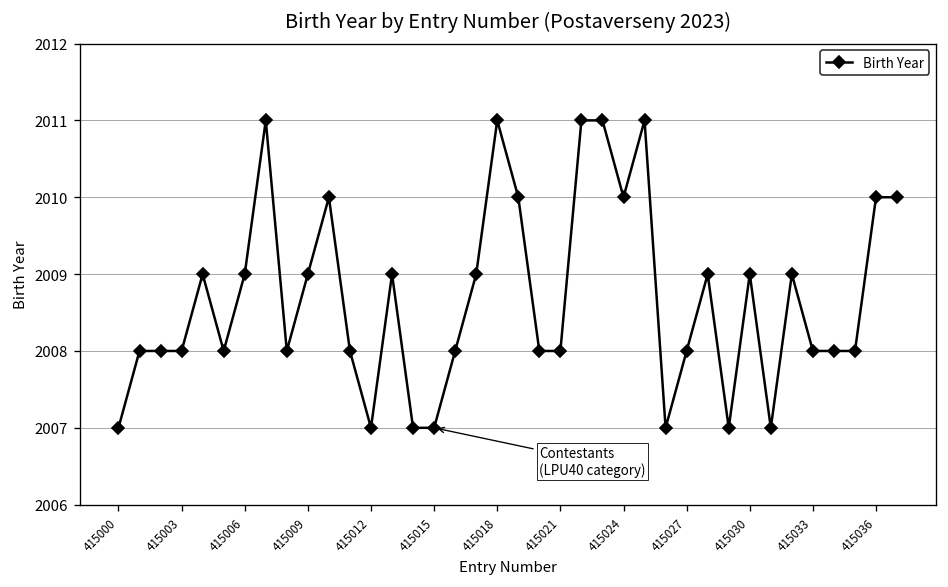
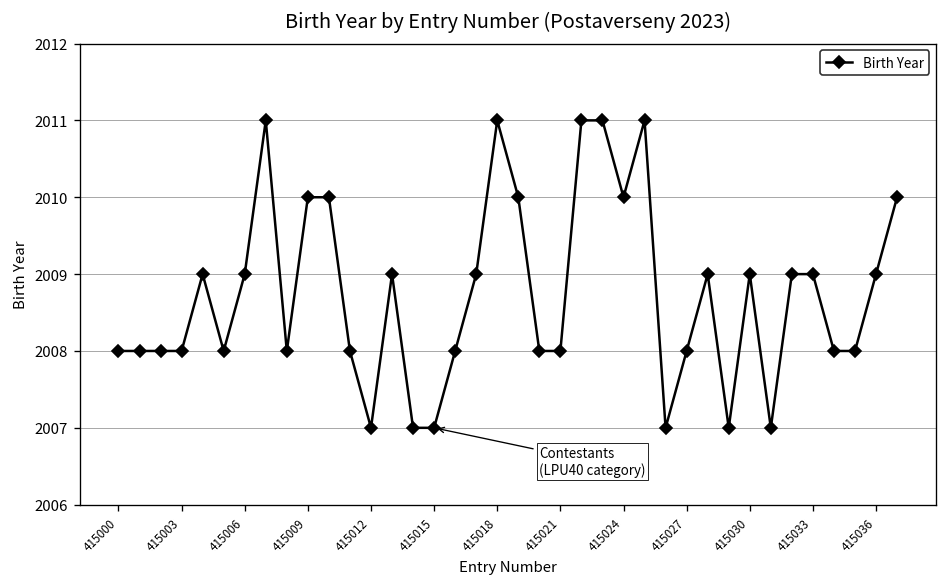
  {
-   "415000": 2007,
+   "415000": 2008,
    "415003": 2008,
    "415006": 2009,
-   "415009": 2009,
+   "415009": 2010,
    "415012": 2007,
    "415015": 2007,
    "415018": 2011,
    "415021": 2008,
    "415024": 2010,
    "415027": 2008,
    "415030": 2009,
-   "415033": 2008,
-   "415036": 2010
+   "415033": 2009,
+   "415036": 2009
  }
